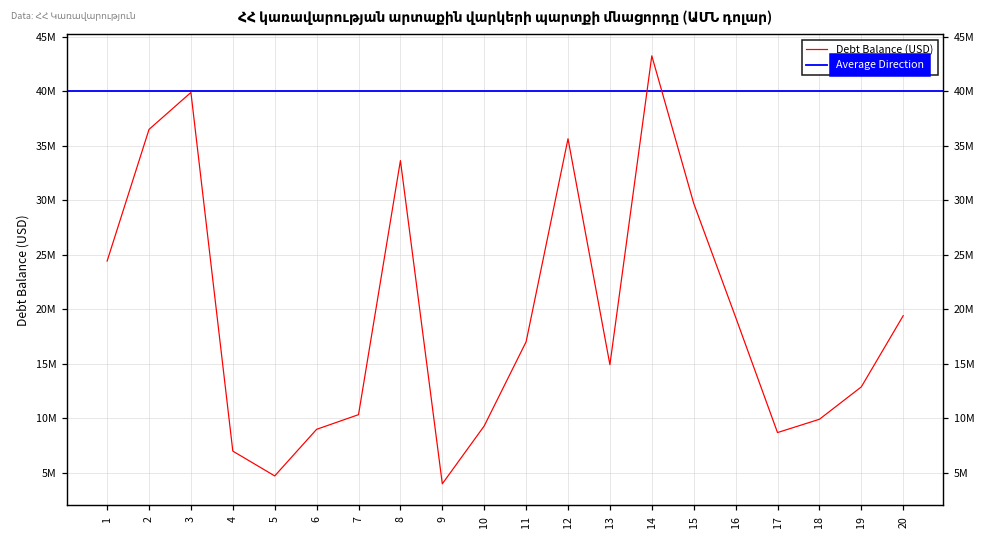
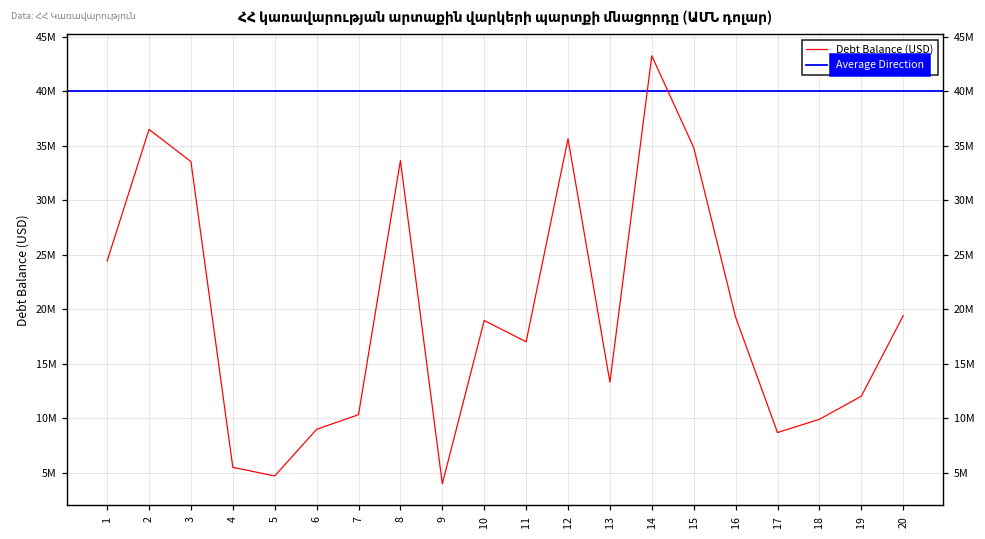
  {
    "1": 24000000,
    "2": 37000000,
-   "3": 40000000,
-   "4": 7000000,
+   "3": 34000000,
+   "4": 6000000,
    "5": 5000000,
    "6": 9000000,
    "7": 10000000,
    "8": 34000000,
    "9": 4000000,
-   "10": 9000000,
+   "10": 19000000,
    "11": 17000000,
    "12": 36000000,
-   "13": 15000000,
+   "13": 13000000,
    "14": 43000000,
-   "15": 30000000,
+   "15": 35000000,
    "16": 19000000,
    "17": 9000000,
    "18": 10000000,
-   "19": 13000000,
+   "19": 12000000,
    "20": 19000000
  }
